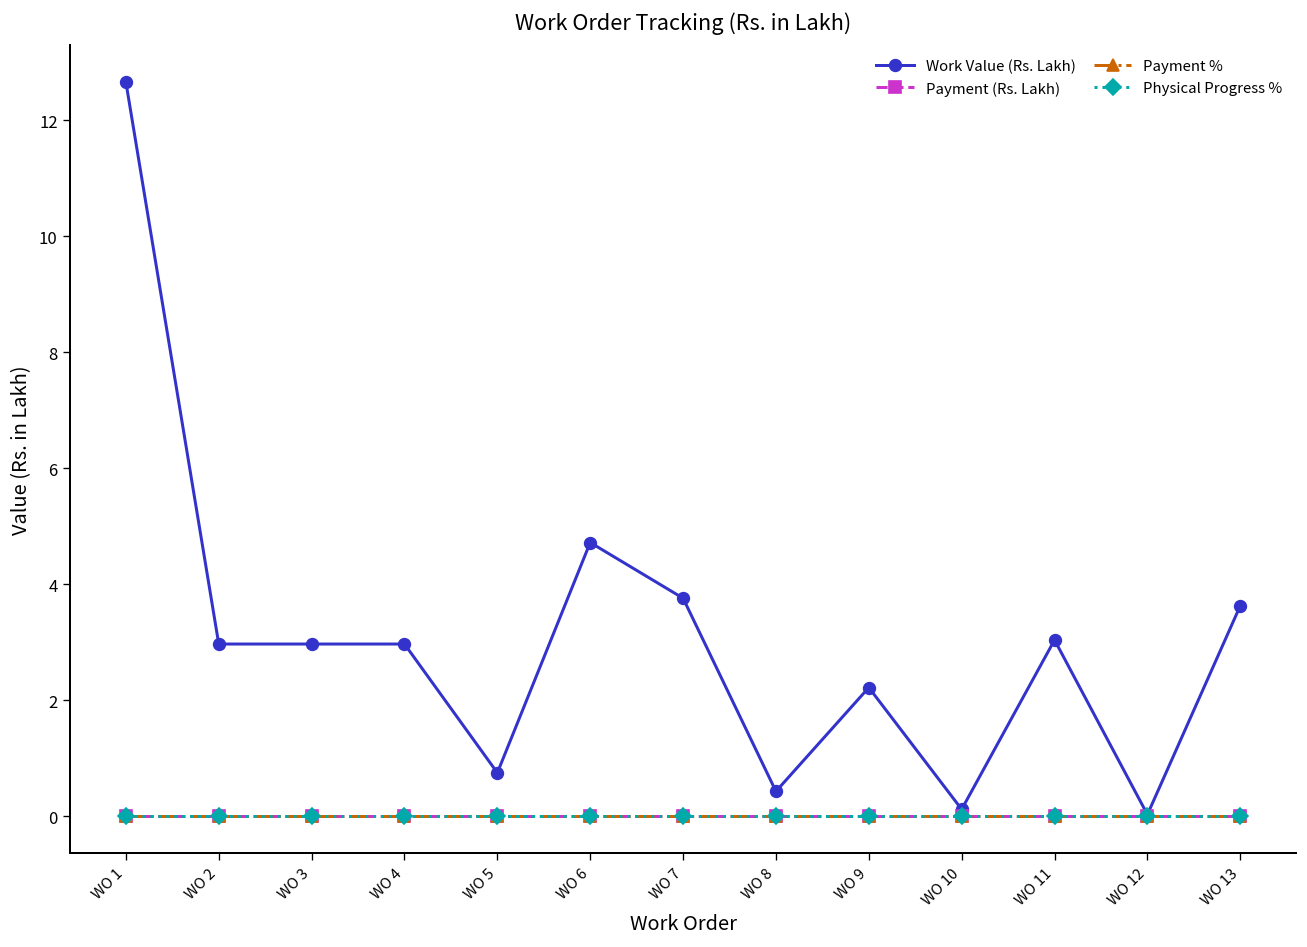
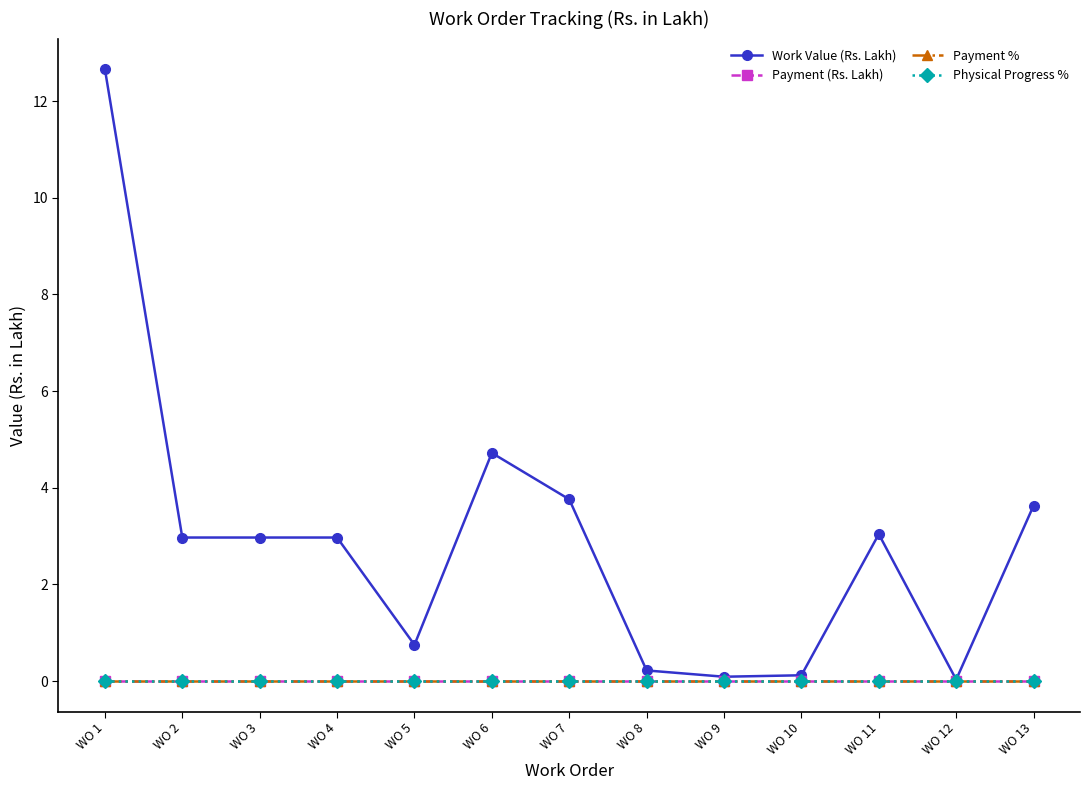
  {
    "Work Value (Rs. Lakh)": {
      "WO 1": 12.7,
      "WO 2": 3.0,
      "WO 3": 3.0,
      "WO 4": 3.0,
      "WO 5": 0.8,
      "WO 6": 4.7,
      "WO 7": 3.8,
-     "WO 8": 0.4,
-     "WO 9": 2.2,
+     "WO 8": 0.2,
+     "WO 9": 0.1,
      "WO 10": 0.1,
      "WO 11": 3.0,
      "WO 13": 3.6
    },
    "Physical Progress %": {
      "WO 1": 0.0,
      "WO 2": 0.0,
      "WO 3": 0.0,
      "WO 4": 0.0,
      "WO 5": 0.0,
      "WO 6": 0.0,
      "WO 7": 0.0,
      "WO 8": 0.0,
      "WO 9": 0.0,
      "WO 10": 0.0,
      "WO 11": 0.0,
      "WO 13": 0.0
    }
  }
